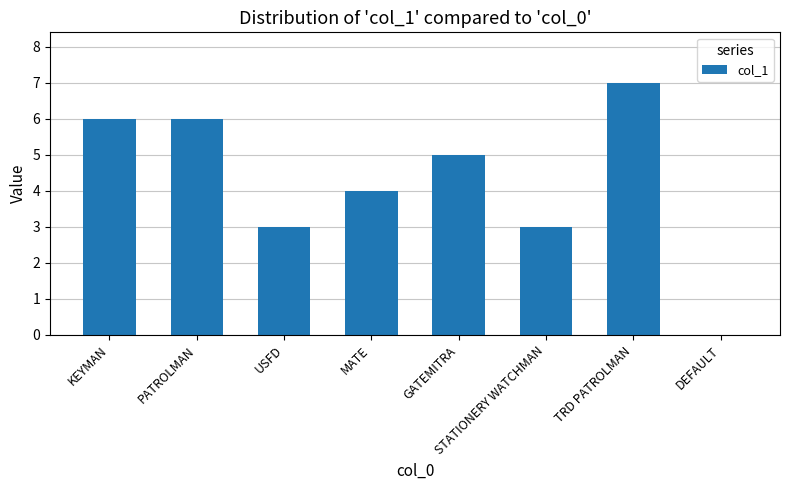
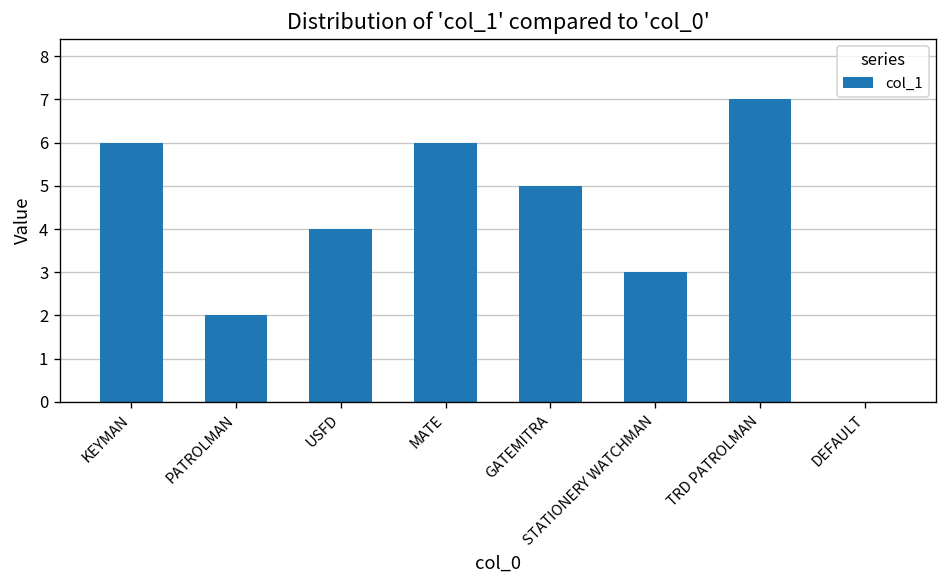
  {
    "KEYMAN": 6,
-   "PATROLMAN": 6,
-   "USFD": 3,
-   "MATE": 4,
+   "PATROLMAN": 2,
+   "USFD": 4,
+   "MATE": 6,
    "GATEMITRA": 5,
    "STATIONERY WATCHMAN": 3,
    "TRD PATROLMAN": 7,
    "DEFAULT": 0
  }
